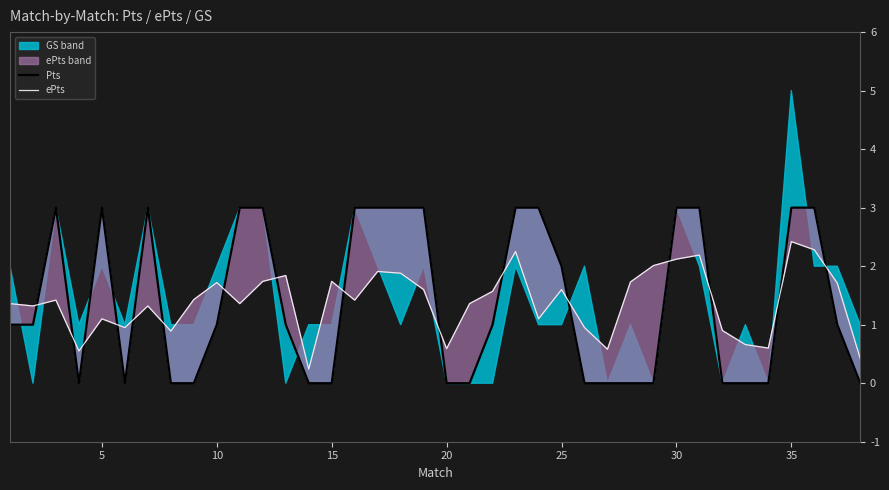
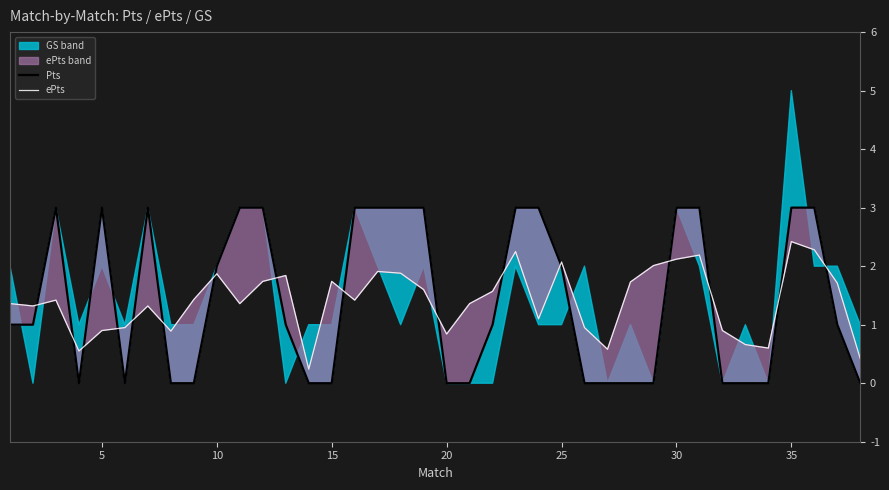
  {
    "Pts": {
      "5": 3,
-     "10": 1,
+     "10": 2,
      "15": 0,
      "20": 0,
      "25": 2,
      "30": 3,
      "35": 3
    },
    "ePts": {
-     "5": 1.1,
-     "10": 1.7,
+     "5": 0.9,
+     "10": 1.9,
      "15": 1.7,
-     "20": 0.6,
-     "25": 1.6,
+     "20": 0.8,
+     "25": 2.1,
      "30": 2.1,
      "35": 2.4
    }
  }
